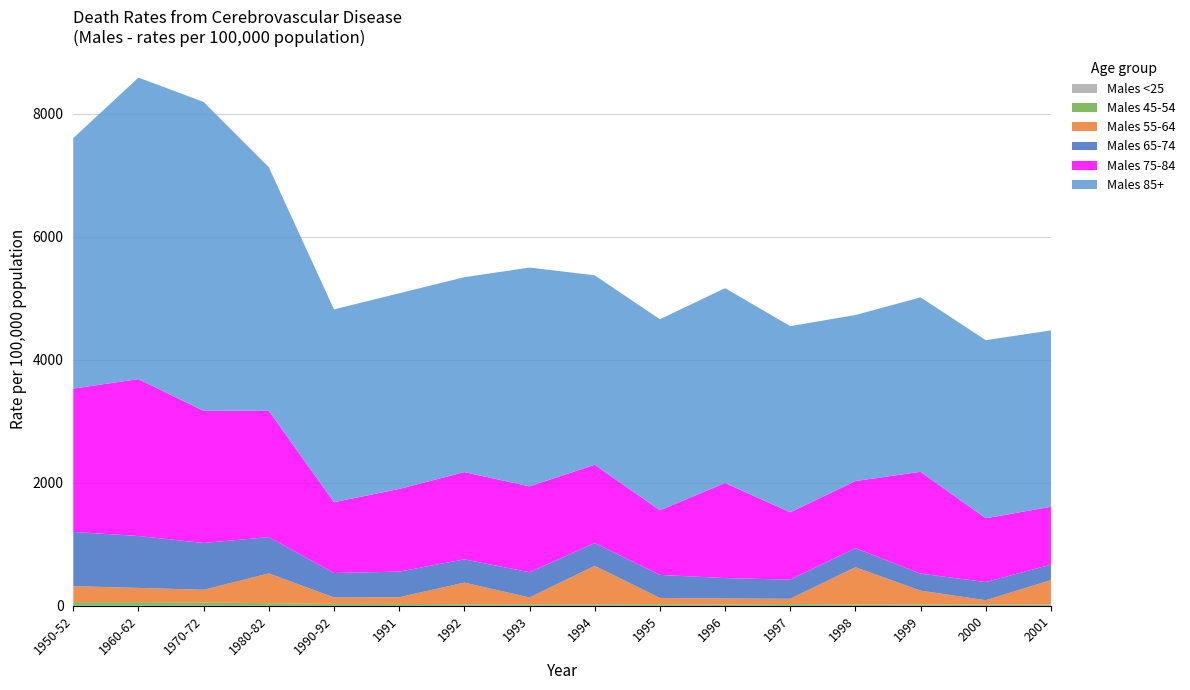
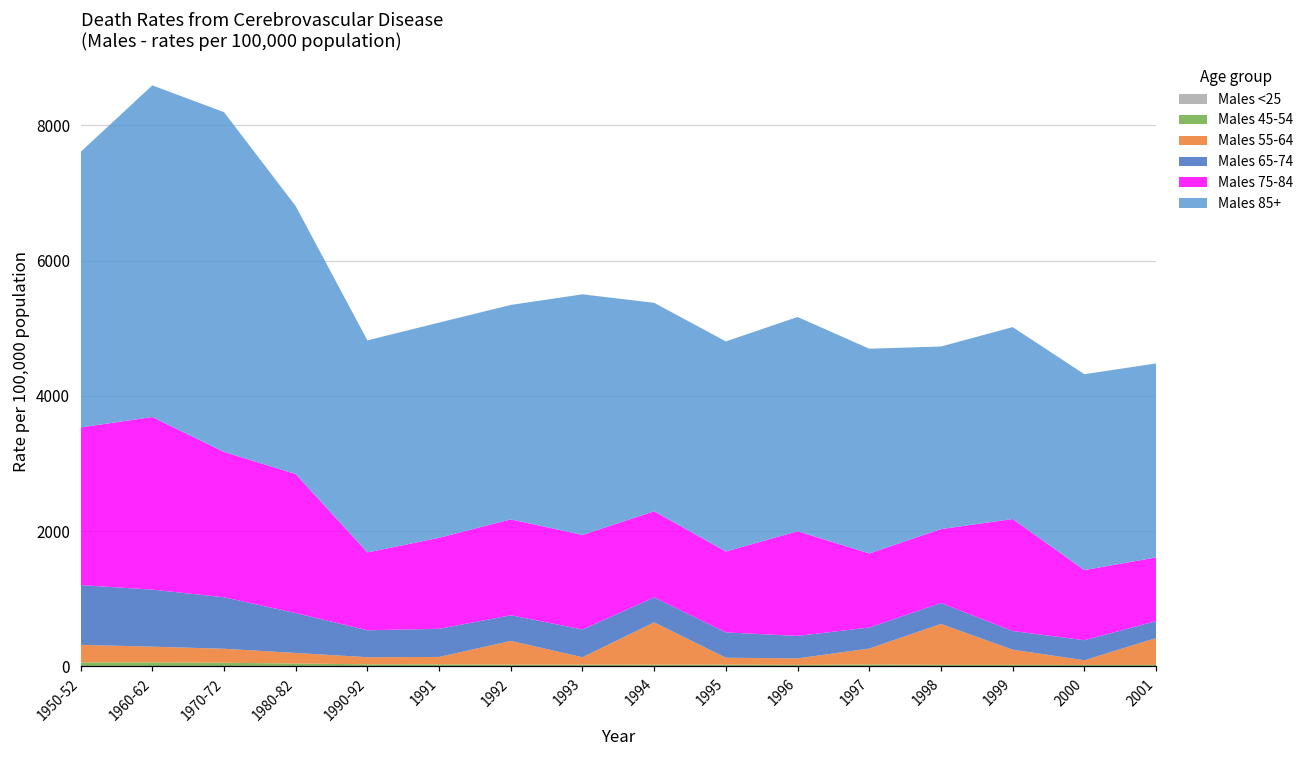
  {
    "Males 45-54": {
      "1950-52": 100,
      "1960-62": 100,
      "1970-72": 100,
      "1980-82": 0
    },
    "Males 55-64": {
      "1950-52": 300,
      "1960-62": 200,
      "1970-72": 200,
-     "1980-82": 500,
+     "1980-82": 200,
      "1990-92": 100,
      "1991": 100,
      "1992": 400,
      "1993": 100,
      "1994": 600,
      "1995": 100,
      "1996": 100,
-     "1997": 100,
+     "1997": 200,
      "1998": 600,
      "1999": 200,
      "2000": 100,
      "2001": 400
    },
    "Males 75-84": {
      "1950-52": 2300,
      "1960-62": 2600,
      "1970-72": 2100,
      "1980-82": 2100,
      "1990-92": 1200,
      "1991": 1300,
      "1992": 1400,
      "1993": 1400,
      "1994": 1300,
-     "1995": 1100,
+     "1995": 1200,
      "1996": 1500,
      "1997": 1100,
      "1998": 1100,
      "1999": 1700,
      "2000": 1000,
      "2001": 900
    }
  }
